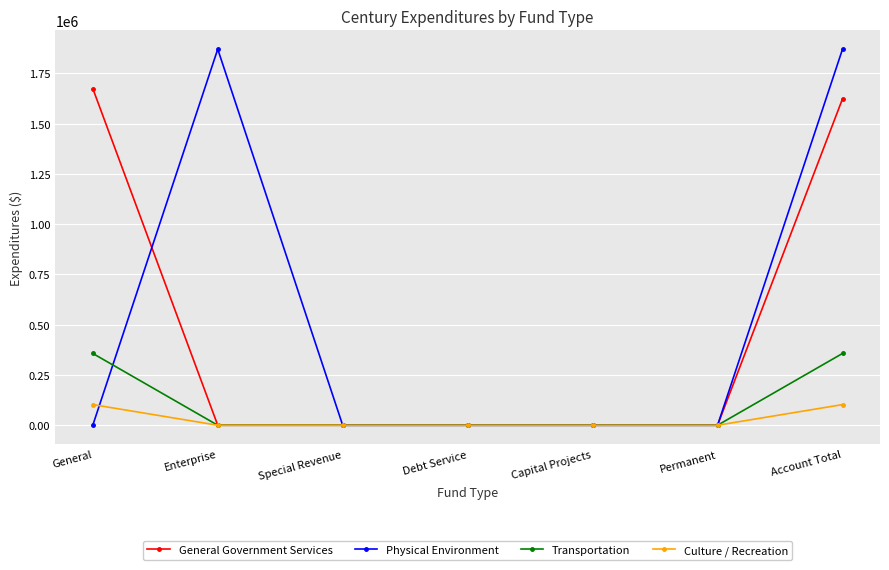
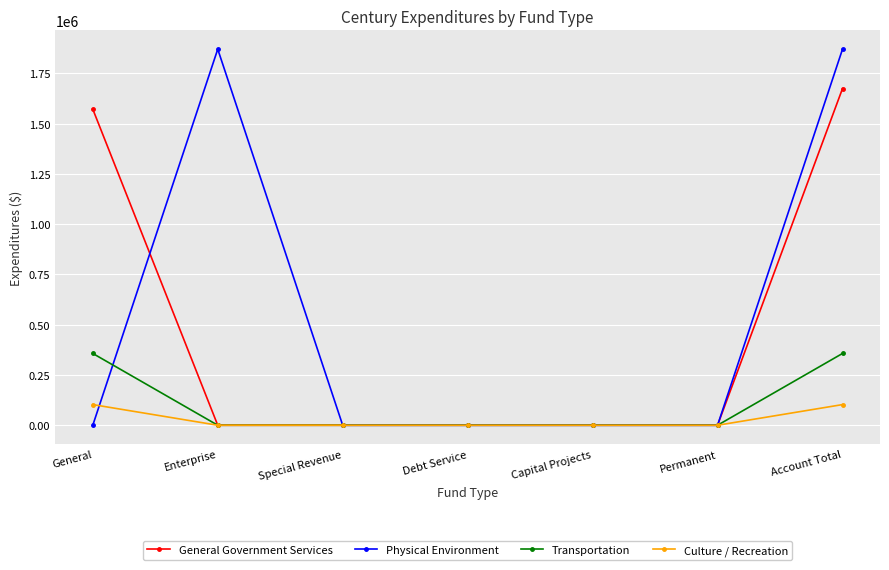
  {
    "General Government Services": {
-     "General": 1670000,
-     "Account Total": 1620000
+     "General": 1570000,
+     "Account Total": 1670000
    },
    "Physical Environment": {
      "General": 0,
      "Enterprise": 1870000,
      "Account Total": 1870000
    },
    "Transportation": {
      "General": 360000,
      "Account Total": 360000
    },
    "Culture / Recreation": {
      "General": 100000,
      "Account Total": 100000
    }
  }
